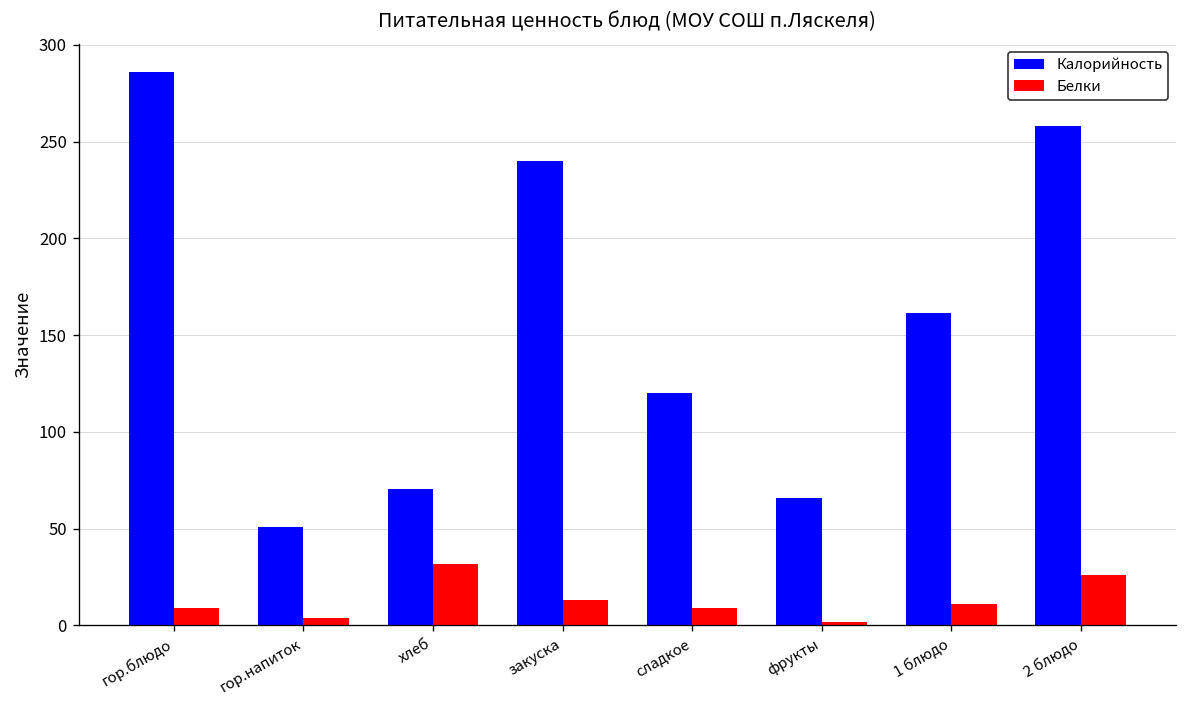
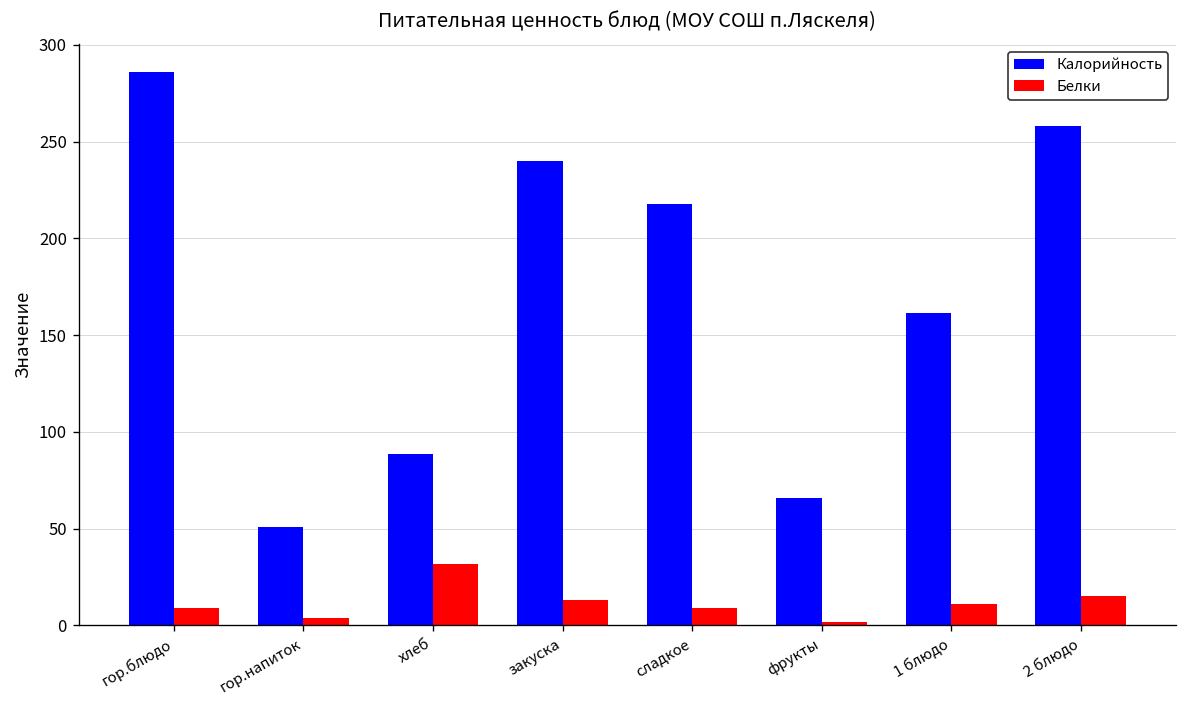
  {
    "Калорийность": {
      "гор.блюдо": 286,
      "гор.напиток": 51,
-     "хлеб": 70,
+     "хлеб": 89,
      "закуска": 240,
-     "сладкое": 120,
+     "сладкое": 218,
      "фрукты": 66,
      "1 блюдо": 161,
      "2 блюдо": 258
    },
    "Белки": {
      "гор.блюдо": 9,
      "гор.напиток": 4,
      "хлеб": 32,
      "закуска": 13,
      "сладкое": 9,
      "фрукты": 2,
      "1 блюдо": 11,
-     "2 блюдо": 26
+     "2 блюдо": 15
    }
  }
